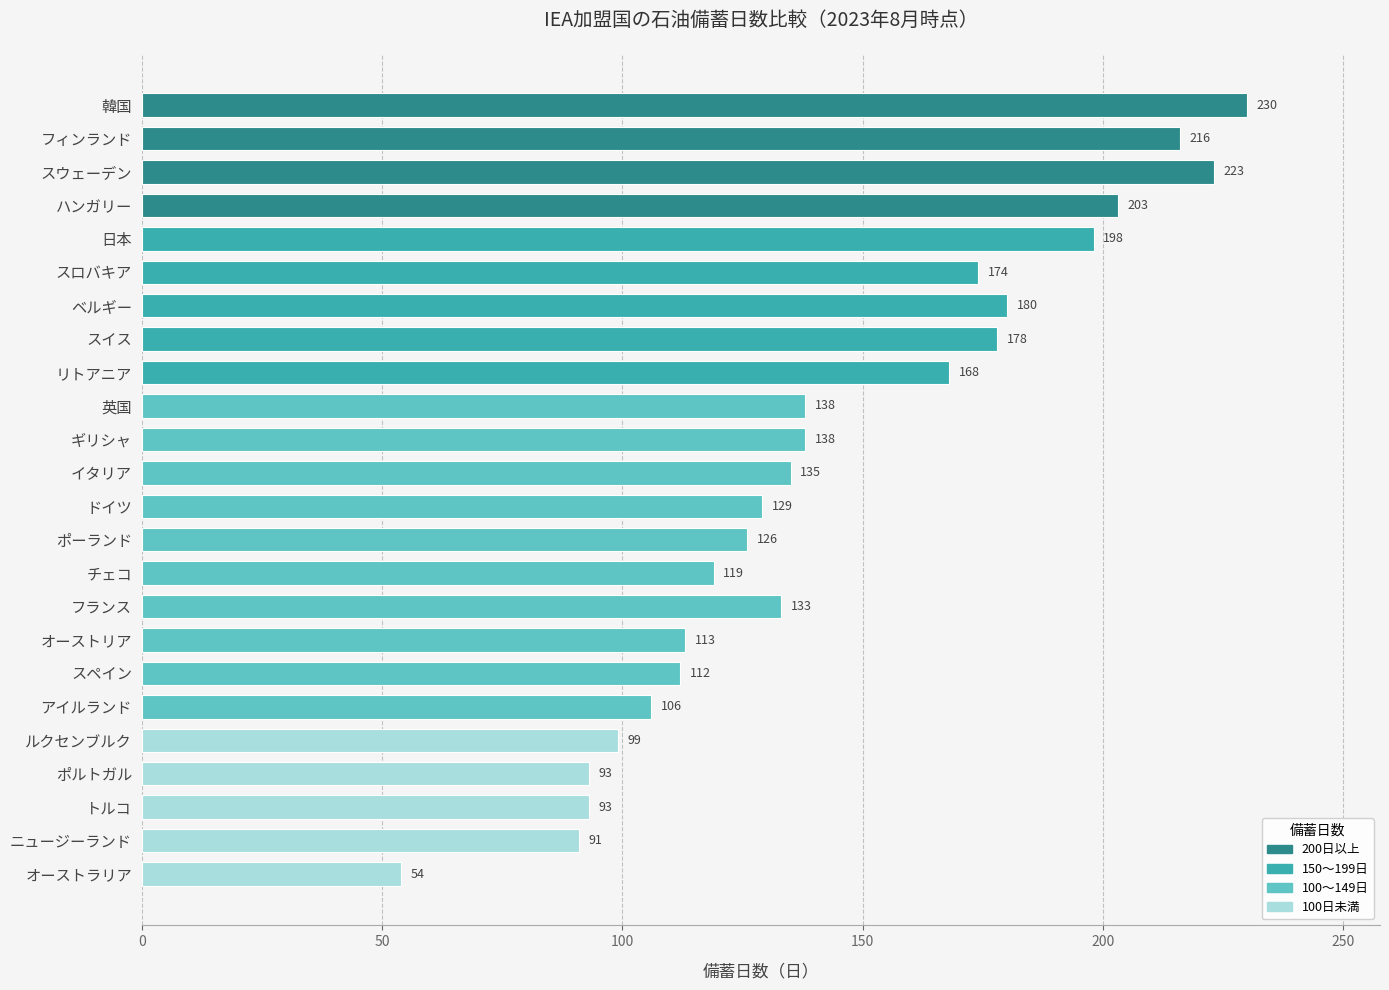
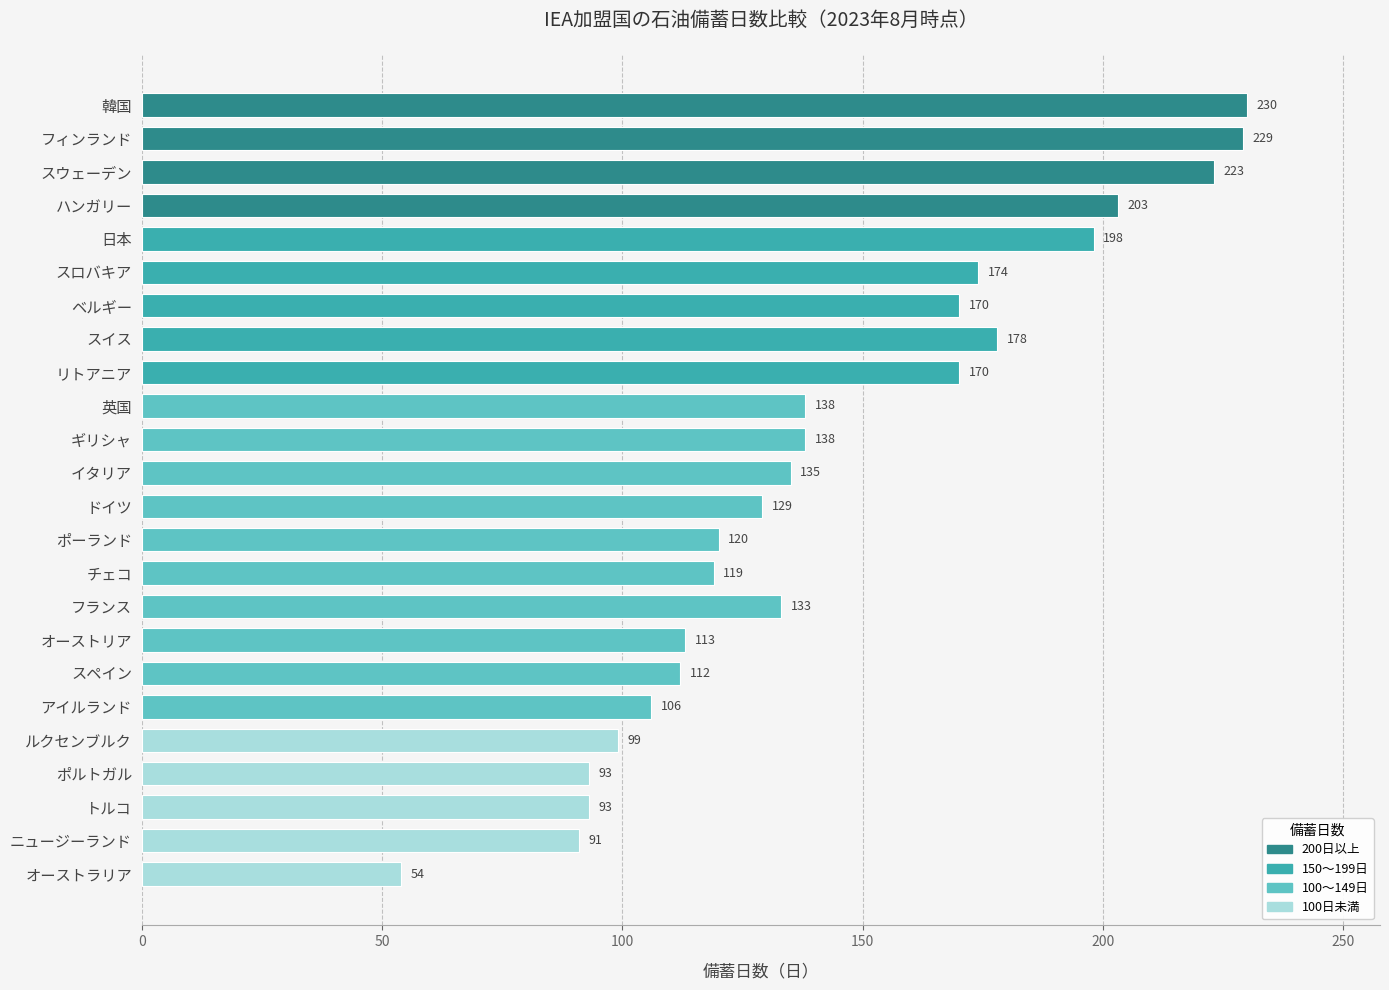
  {
    "韓国": 230,
-   "フィンランド": 216,
+   "フィンランド": 229,
    "スウェーデン": 223,
    "ハンガリー": 203,
    "日本": 198,
    "スロバキア": 174,
-   "ベルギー": 180,
+   "ベルギー": 170,
    "スイス": 178,
-   "リトアニア": 168,
+   "リトアニア": 170,
    "英国": 138,
    "ギリシャ": 138,
    "イタリア": 135,
    "ドイツ": 129,
-   "ポーランド": 126,
+   "ポーランド": 120,
    "チェコ": 119,
    "フランス": 133,
    "オーストリア": 113,
    "スペイン": 112,
    "アイルランド": 106,
    "ルクセンブルク": 99,
    "ポルトガル": 93,
    "トルコ": 93,
    "ニュージーランド": 91,
    "オーストラリア": 54
  }
